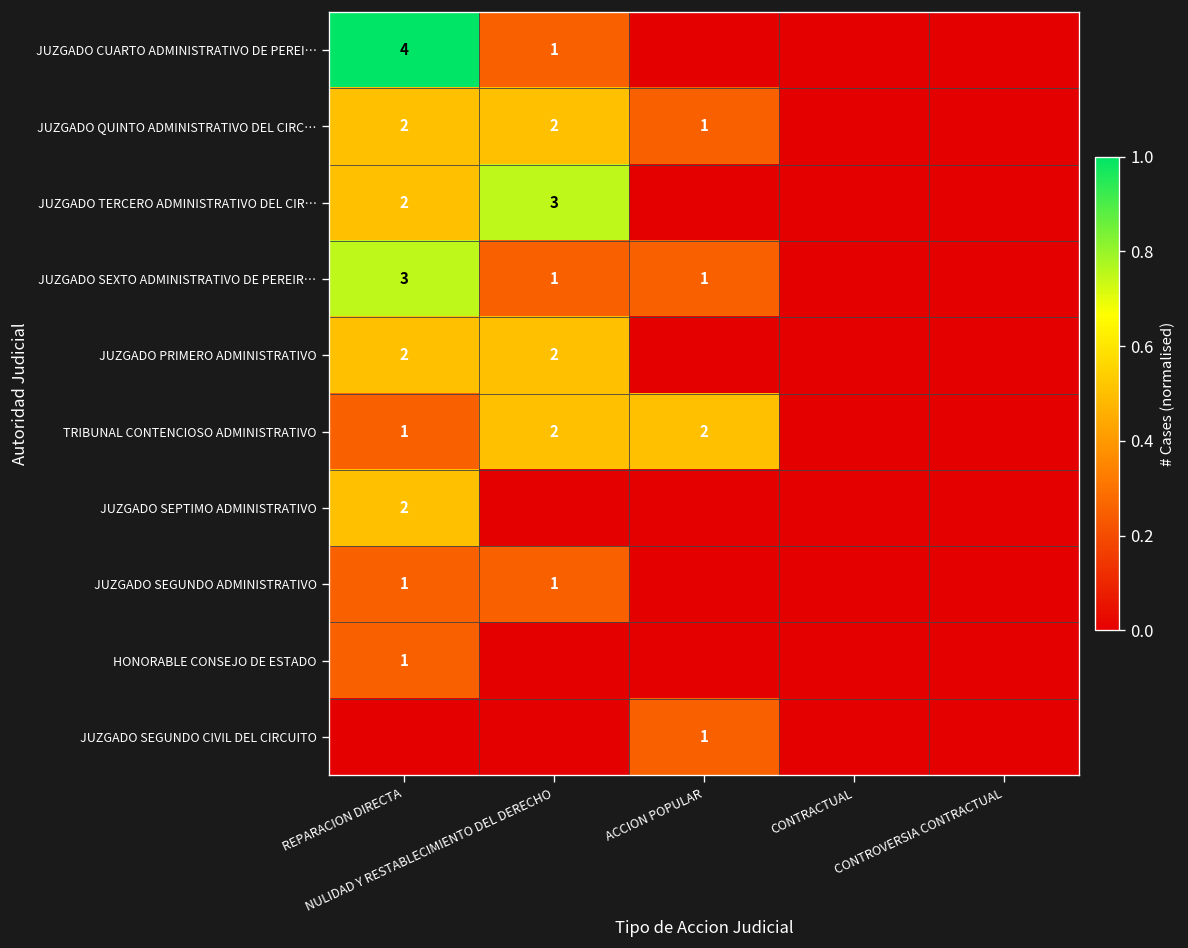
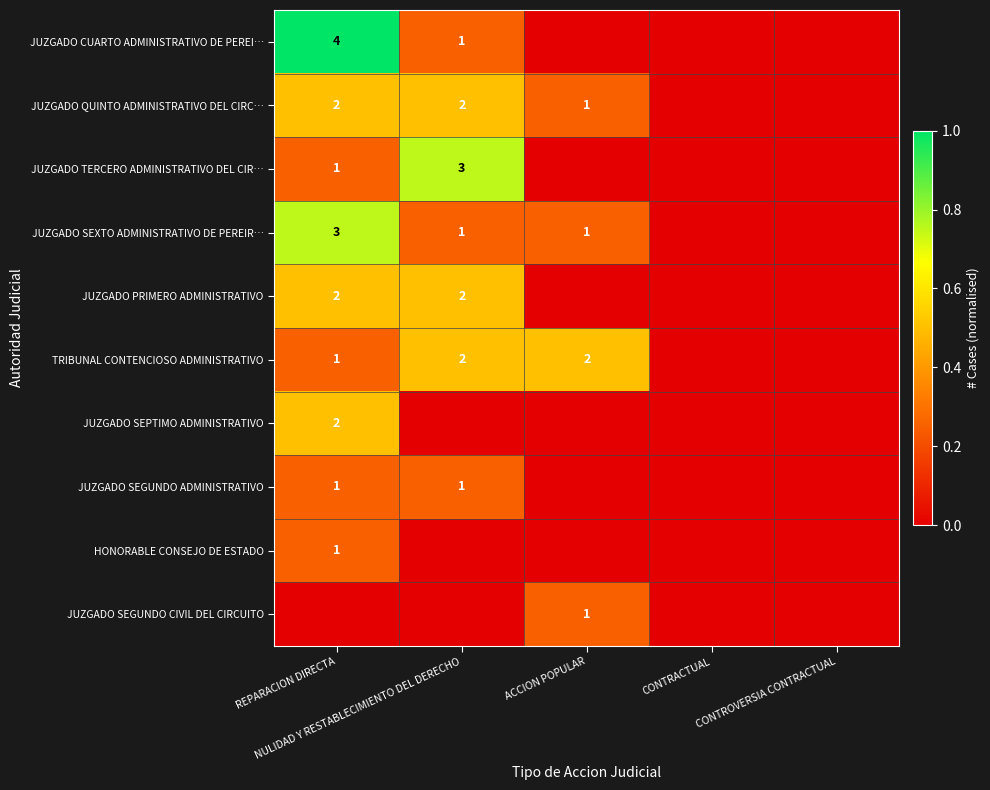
  {
    "JUZGADO CUARTO ADMINISTRATIVO DE PEREI…": {
      "REPARACION DIRECTA": 4,
      "NULIDAD Y RESTABLECIMIENTO DEL DERECHO": 1
    },
    "JUZGADO QUINTO ADMINISTRATIVO DEL CIRC…": {
      "REPARACION DIRECTA": 2,
      "NULIDAD Y RESTABLECIMIENTO DEL DERECHO": 2,
      "ACCION POPULAR": 1
    },
    "JUZGADO TERCERO ADMINISTRATIVO DEL CIR…": {
-     "REPARACION DIRECTA": 2,
+     "REPARACION DIRECTA": 1,
      "NULIDAD Y RESTABLECIMIENTO DEL DERECHO": 3
    },
    "JUZGADO SEXTO ADMINISTRATIVO DE PEREIR…": {
      "REPARACION DIRECTA": 3,
      "NULIDAD Y RESTABLECIMIENTO DEL DERECHO": 1,
      "ACCION POPULAR": 1
    },
    "JUZGADO PRIMERO ADMINISTRATIVO": {
      "REPARACION DIRECTA": 2,
      "NULIDAD Y RESTABLECIMIENTO DEL DERECHO": 2
    },
    "TRIBUNAL CONTENCIOSO ADMINISTRATIVO": {
      "REPARACION DIRECTA": 1,
      "NULIDAD Y RESTABLECIMIENTO DEL DERECHO": 2,
      "ACCION POPULAR": 2
    },
    "JUZGADO SEPTIMO ADMINISTRATIVO": {
      "REPARACION DIRECTA": 2
    },
    "JUZGADO SEGUNDO ADMINISTRATIVO": {
      "REPARACION DIRECTA": 1,
      "NULIDAD Y RESTABLECIMIENTO DEL DERECHO": 1
    },
    "HONORABLE CONSEJO DE ESTADO": {
      "REPARACION DIRECTA": 1
    },
    "JUZGADO SEGUNDO CIVIL DEL CIRCUITO": {
      "ACCION POPULAR": 1
    }
  }
